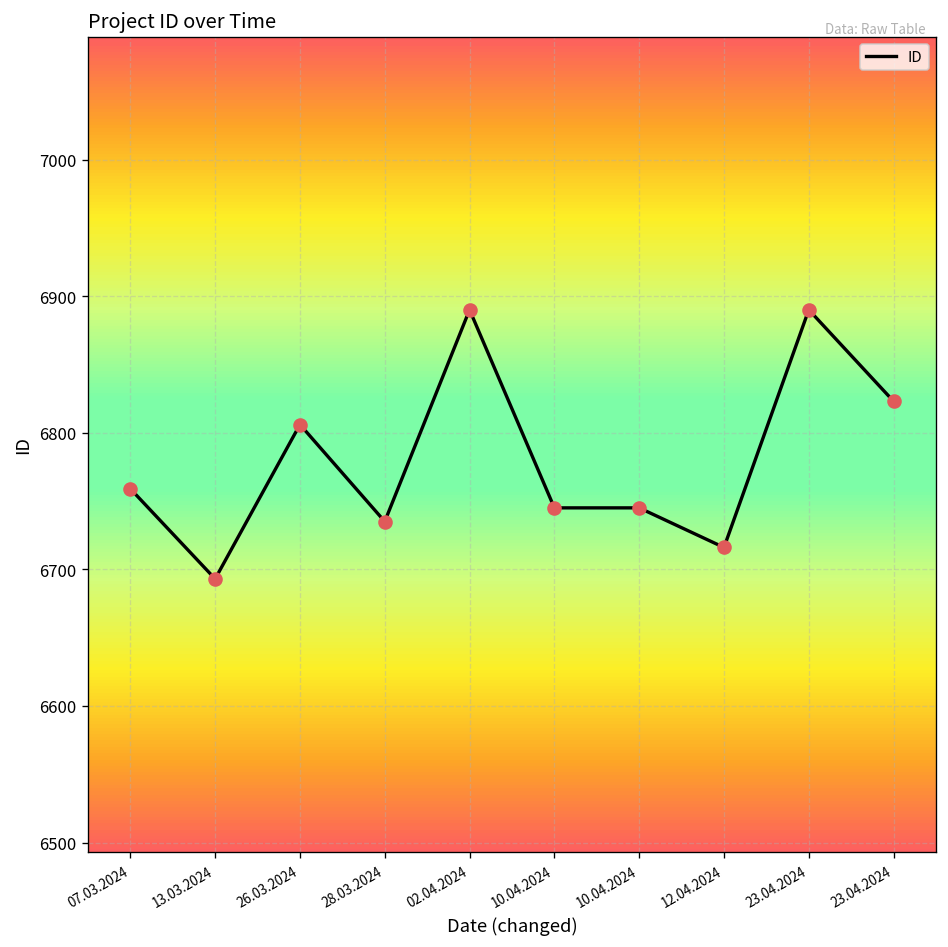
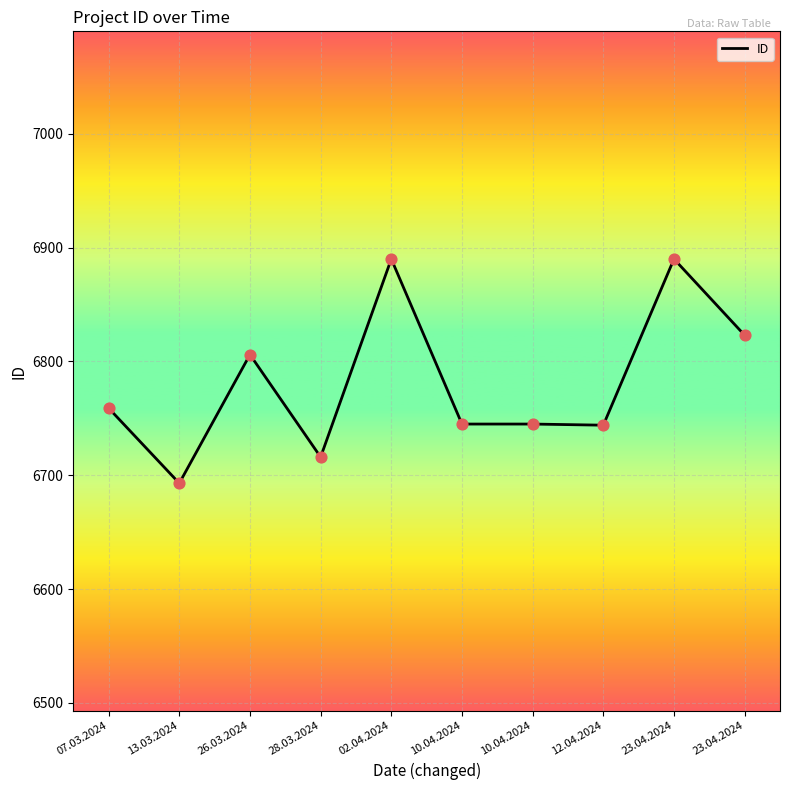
  {
    "07.03.2024": 6759,
    "13.03.2024": 6693,
    "26.03.2024": 6806,
-   "28.03.2024": 6735,
+   "28.03.2024": 6716,
    "02.04.2024": 6890,
-   "12.04.2024": 6716
+   "12.04.2024": 6744
  }
